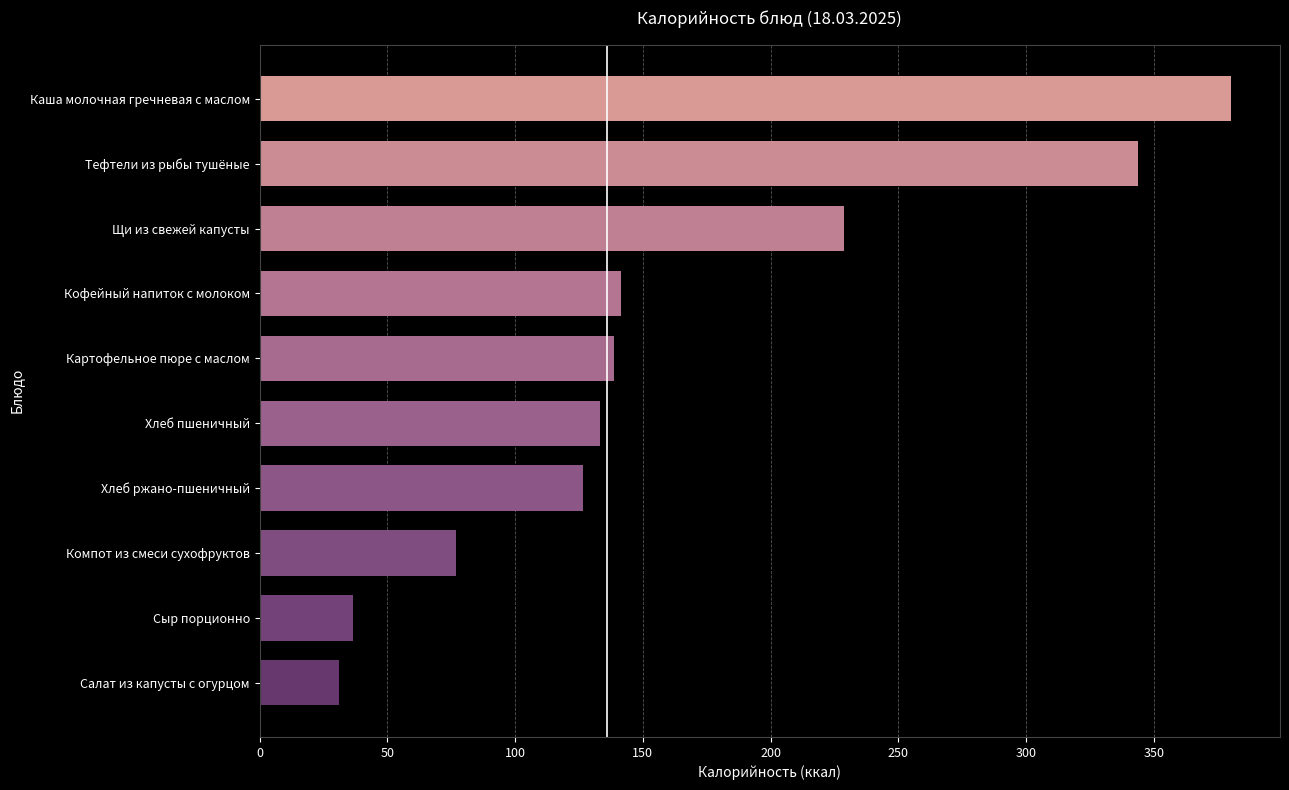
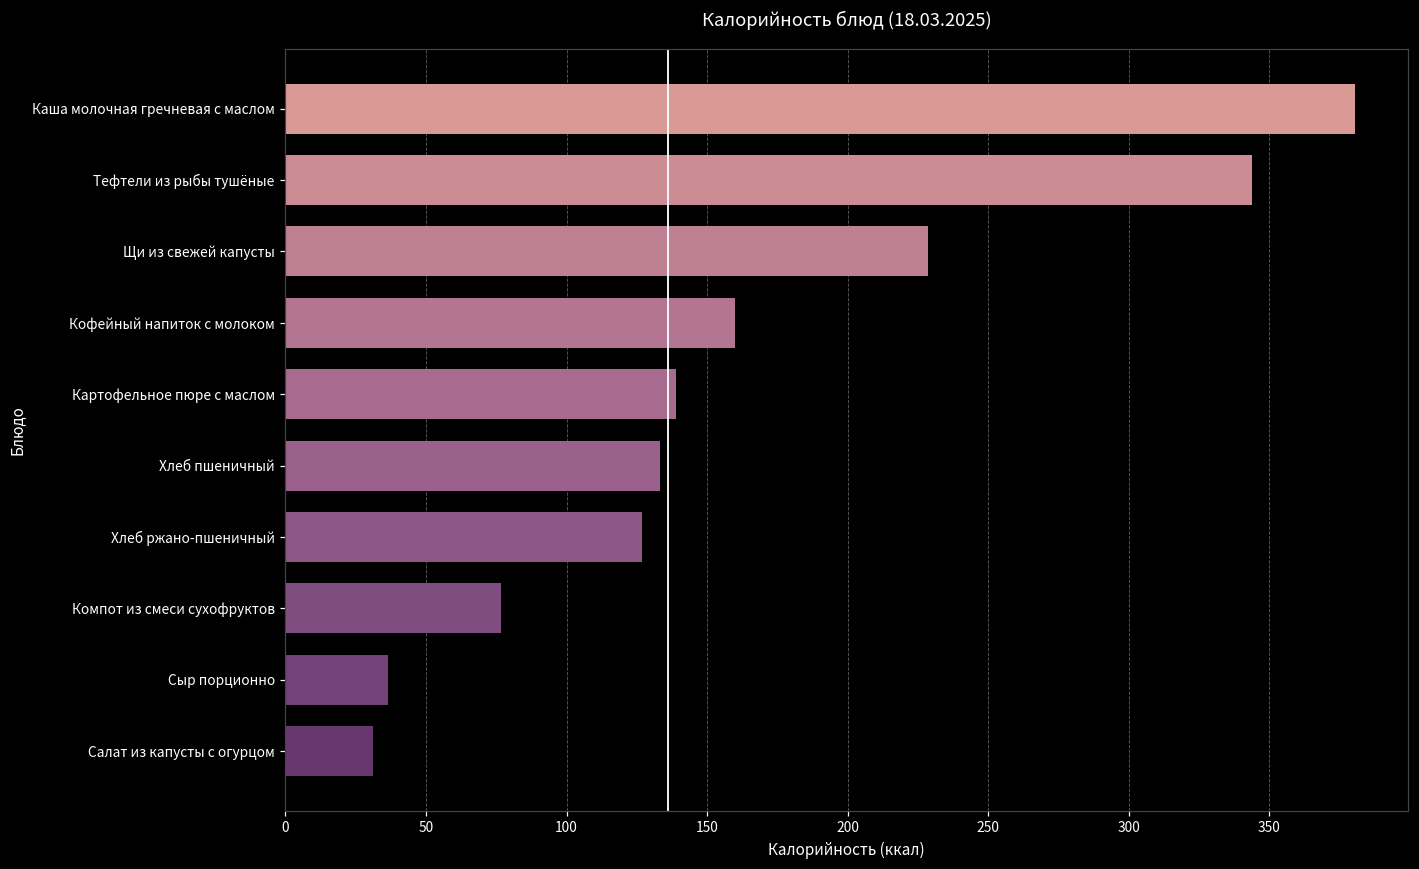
  {
    "Каша молочная гречневая с маслом": 380,
    "Тефтели из рыбы тушёные": 344,
    "Щи из свежей капусты": 229,
-   "Кофейный напиток с молоком": 141,
+   "Кофейный напиток с молоком": 160,
    "Картофельное пюре с маслом": 139,
    "Хлеб пшеничный": 133,
    "Хлеб ржано-пшеничный": 127,
    "Компот из смеси сухофруктов": 77,
    "Сыр порционно": 36,
    "Салат из капусты с огурцом": 31
  }
